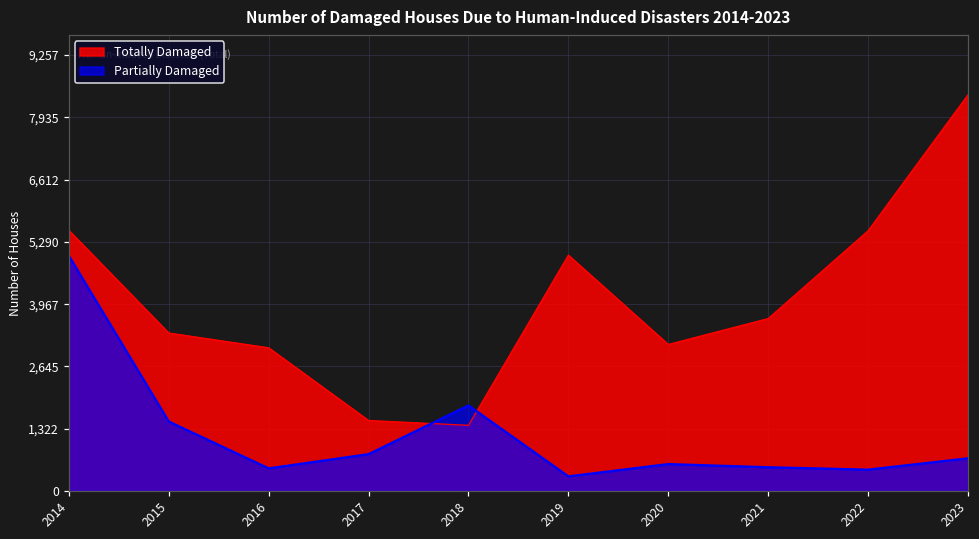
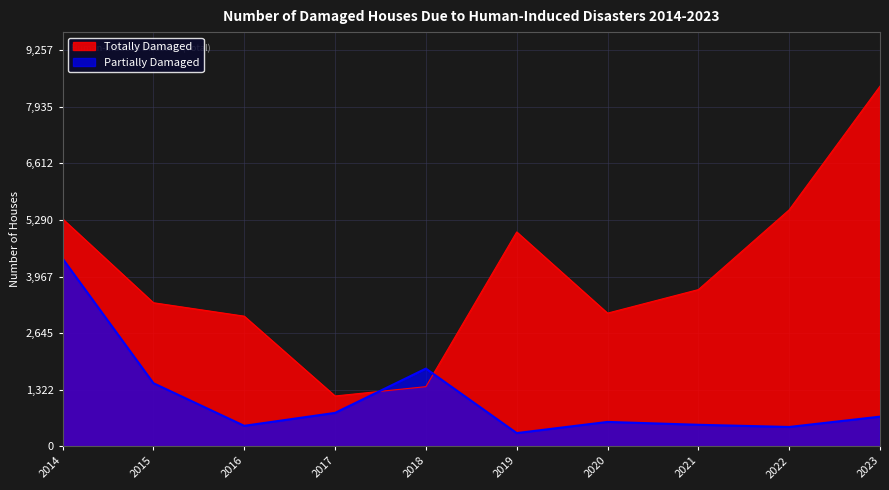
  {
    "Totally Damaged": {
-     "2014": "5,500",
+     "2014": "5,300",
      "2015": "3,400",
      "2016": "3,000",
-     "2017": "1,500",
+     "2017": "1,200",
      "2018": "1,400",
      "2019": "5,000",
      "2020": "3,100",
      "2021": "3,700",
      "2022": "5,500",
      "2023": "8,400"
    },
    "Partially Damaged": {
-     "2014": "5,000",
+     "2014": "4,400",
      "2015": "1,500",
      "2016": "500",
      "2017": "800",
      "2018": "1,800",
      "2019": "300",
      "2020": "600",
      "2021": "500",
      "2022": "500",
      "2023": "700"
    }
  }
